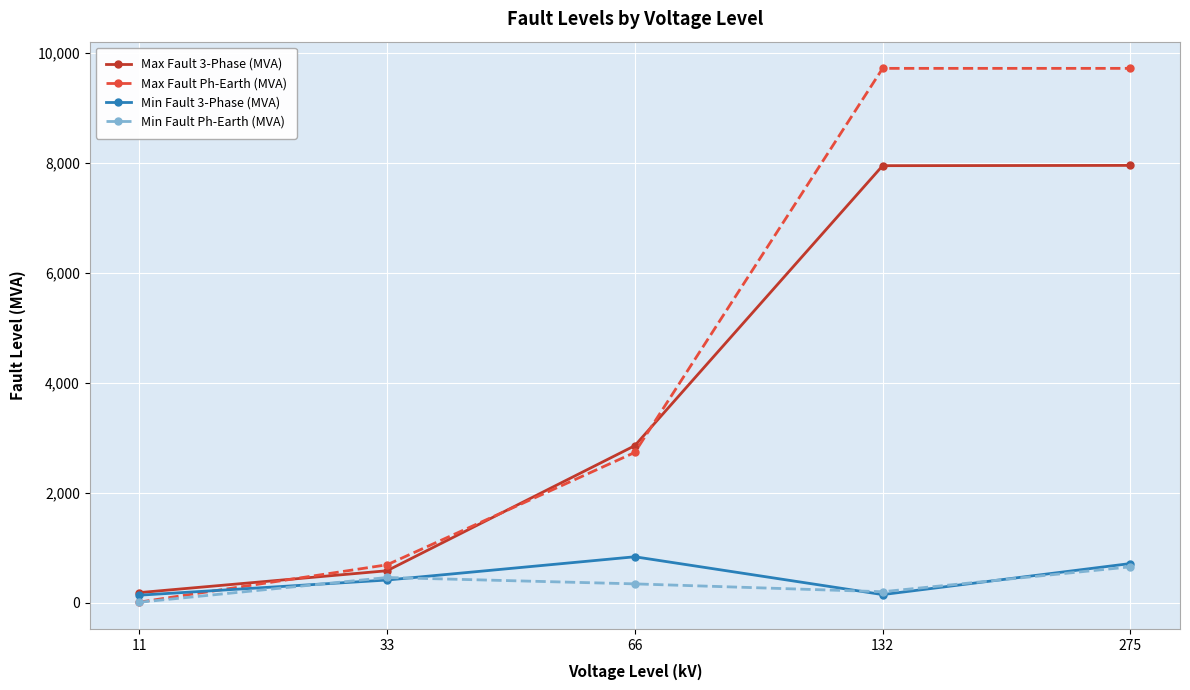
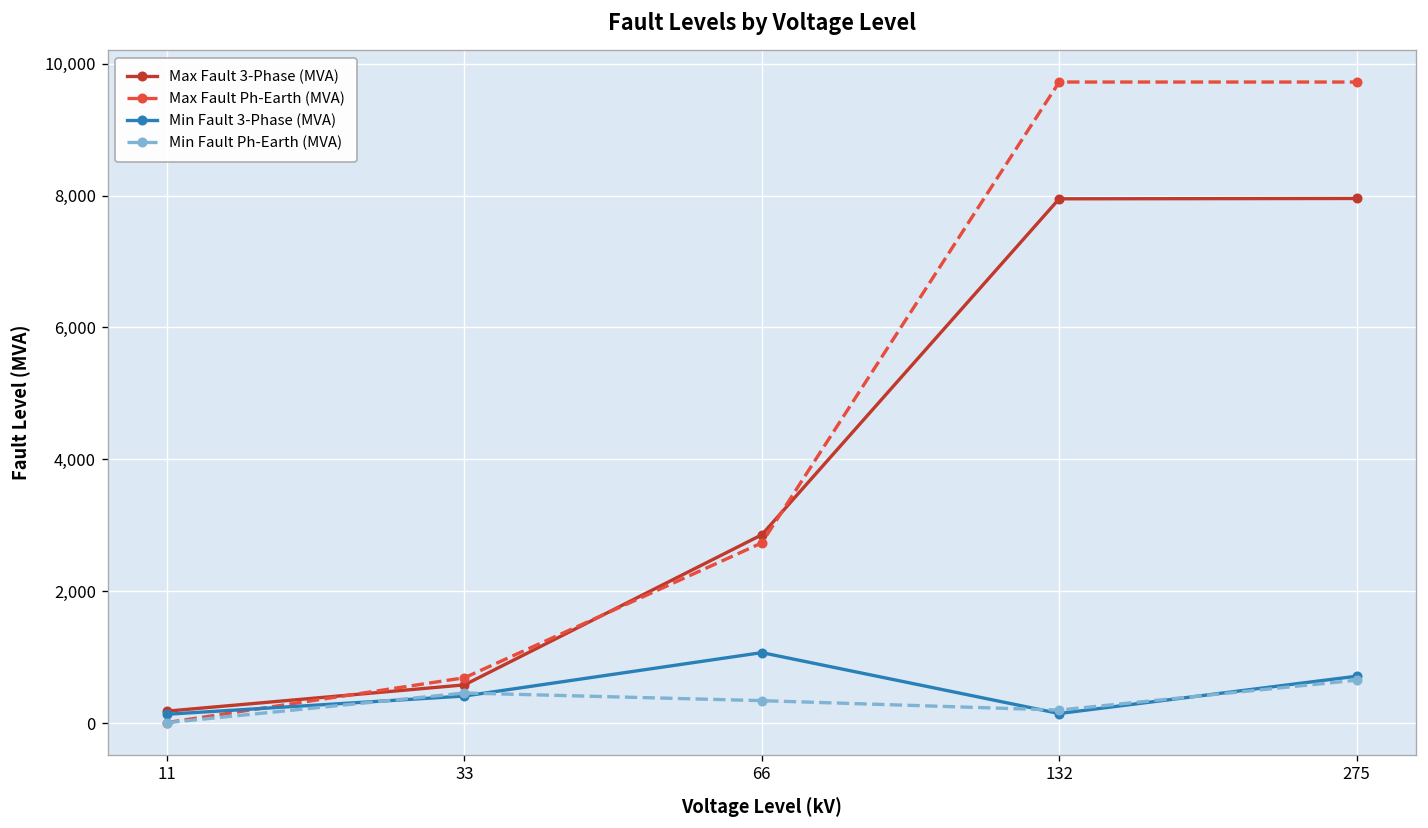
  {
    "Min Fault 3-Phase (MVA)": {
      "11": "100",
-     "66": "800",
+     "66": "1,100",
      "132": "100",
      "275": "700"
    },
    "Min Fault Ph-Earth (MVA)": {
      "66": "300",
      "132": "200",
      "275": "700"
    }
  }
